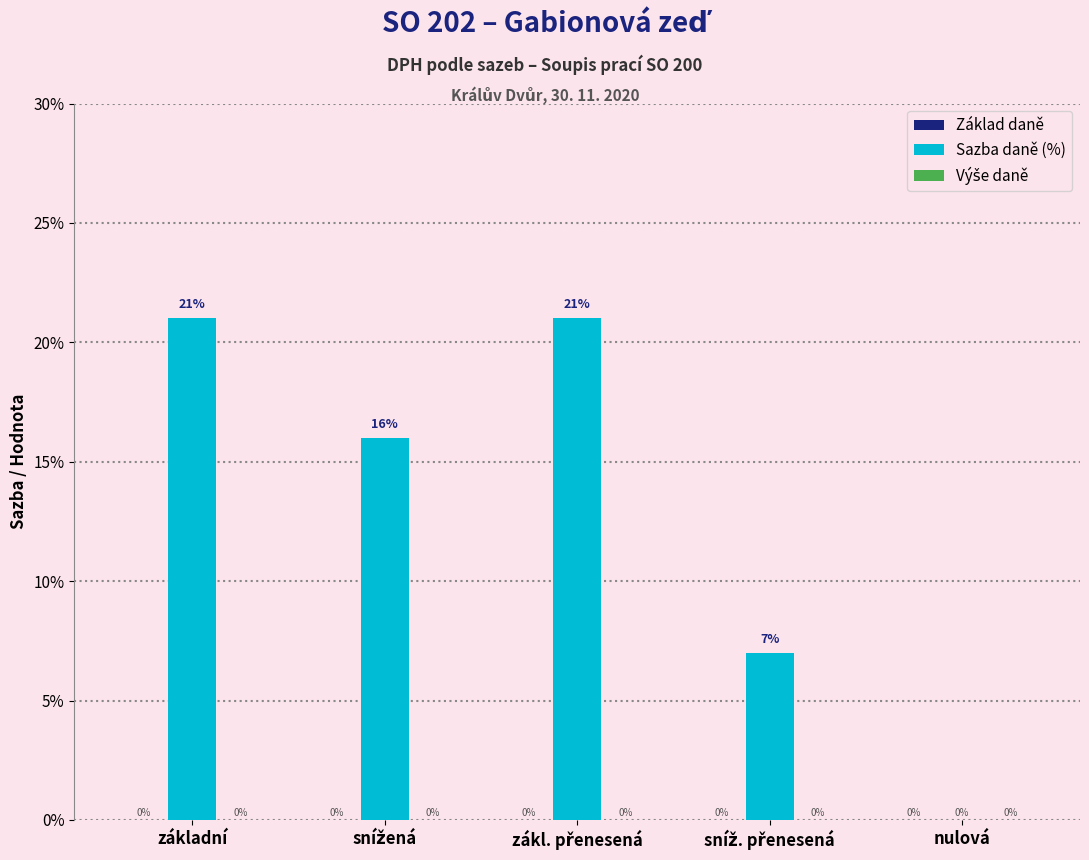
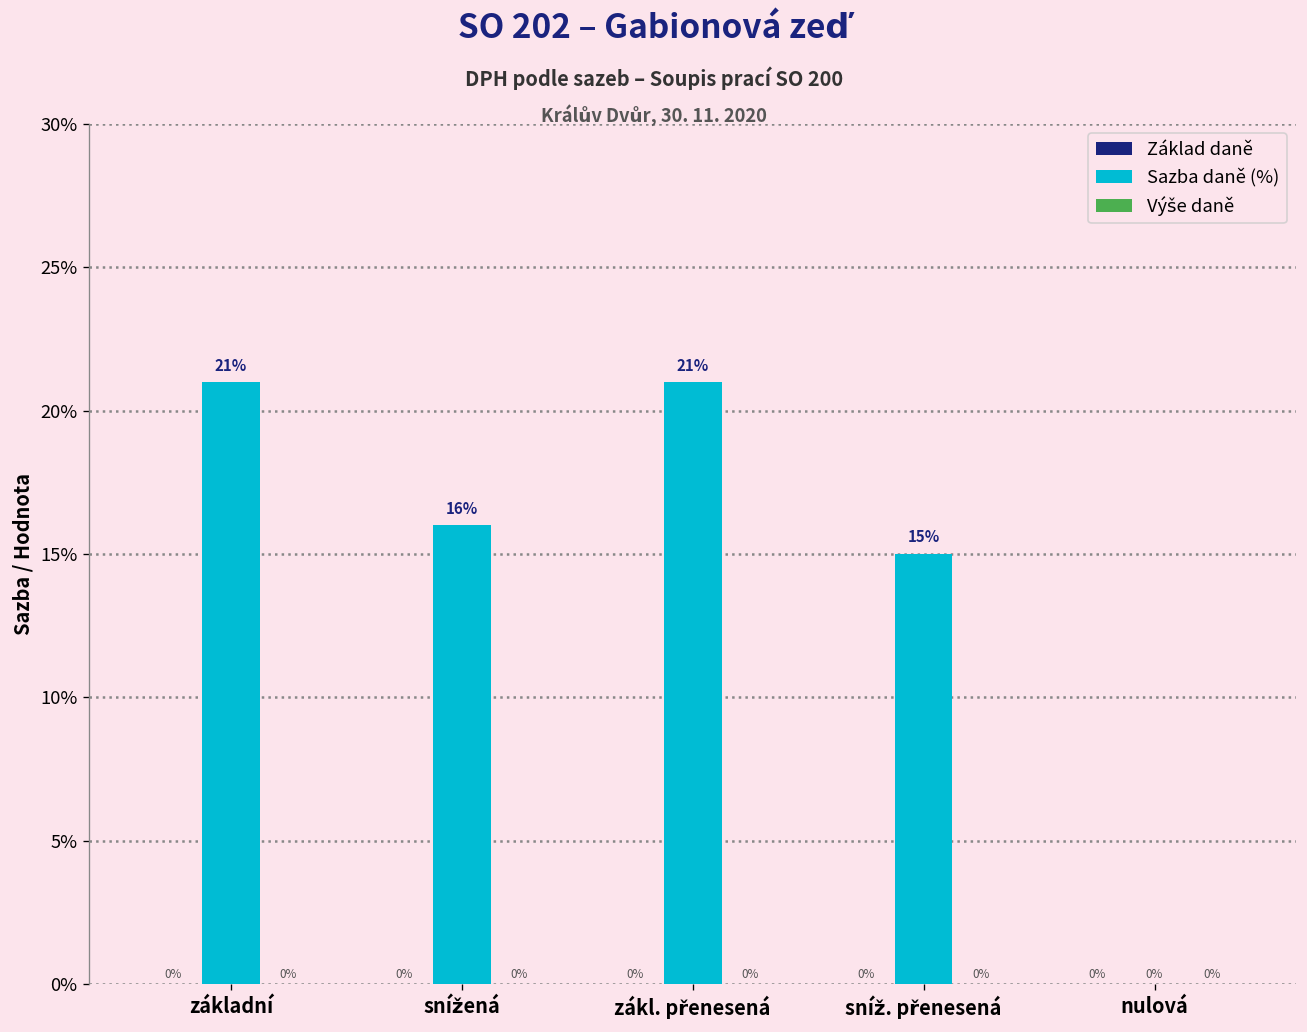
  {
    "Základ daně": {
      "základní": "0%",
      "snížená": "0%",
      "zákl. přenesená": "0%",
      "sníž. přenesená": "0%",
      "nulová": "0%"
    },
    "Sazba daně (%)": {
      "základní": "21%",
      "snížená": "16%",
      "zákl. přenesená": "21%",
-     "sníž. přenesená": "7%",
+     "sníž. přenesená": "15%",
      "nulová": "0%"
    },
    "Výše daně": {
      "základní": "0%",
      "snížená": "0%",
      "zákl. přenesená": "0%",
      "sníž. přenesená": "0%",
      "nulová": "0%"
    }
  }
